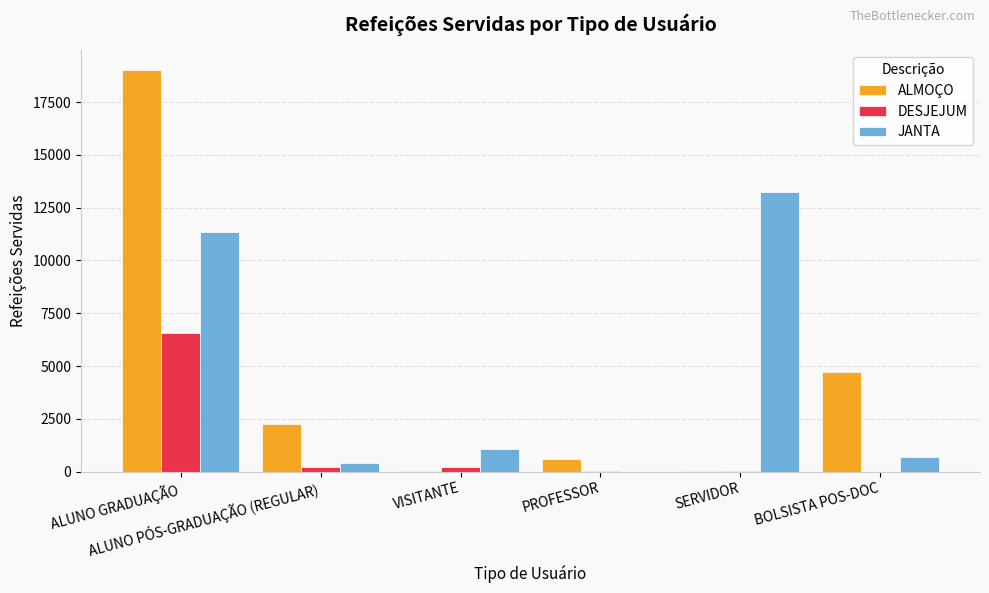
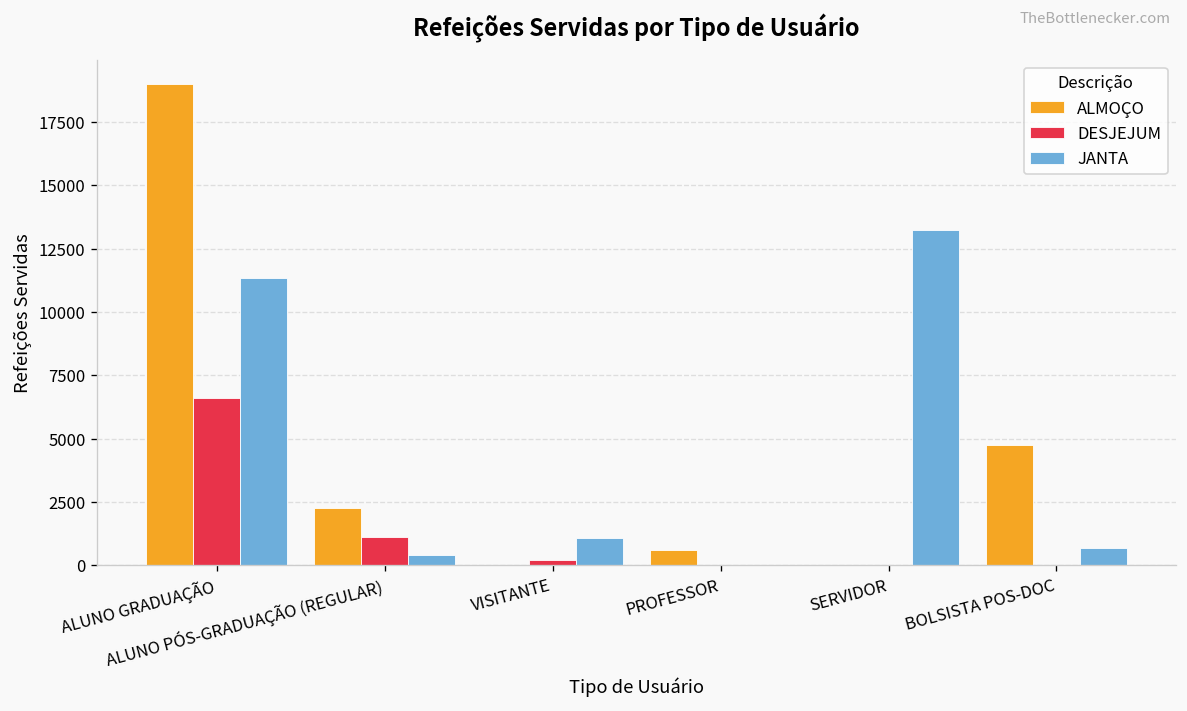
  {
    "ALMOÇO": {
      "ALUNO GRADUAÇÃO": 19000,
      "ALUNO PÓS-GRADUAÇÃO (REGULAR)": 2300,
      "PROFESSOR": 600,
      "BOLSISTA POS-DOC": 4700
    },
    "DESJEJUM": {
      "ALUNO GRADUAÇÃO": 6600,
-     "ALUNO PÓS-GRADUAÇÃO (REGULAR)": 200,
+     "ALUNO PÓS-GRADUAÇÃO (REGULAR)": 1100,
      "VISITANTE": 200,
      "BOLSISTA POS-DOC": 0
    },
    "JANTA": {
      "ALUNO GRADUAÇÃO": 11400,
      "ALUNO PÓS-GRADUAÇÃO (REGULAR)": 400,
      "VISITANTE": 1100,
      "PROFESSOR": 0,
      "SERVIDOR": 13200,
      "BOLSISTA POS-DOC": 700
    }
  }
